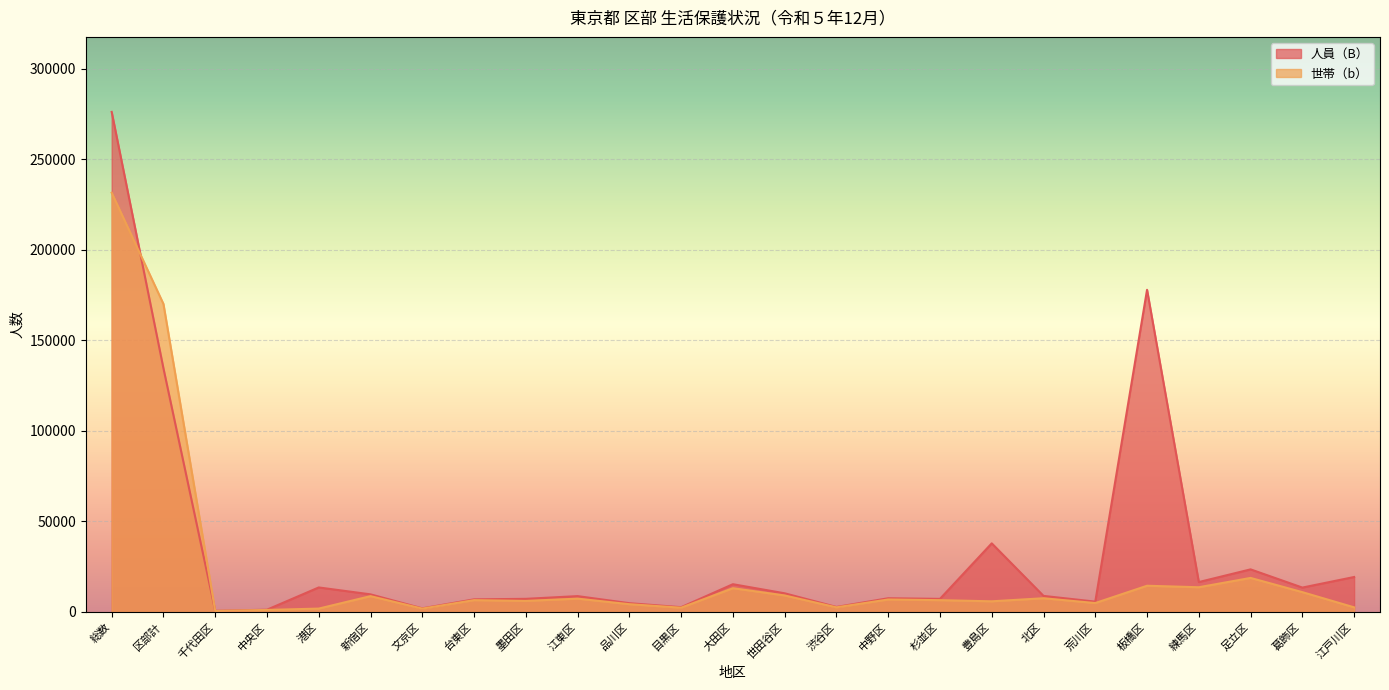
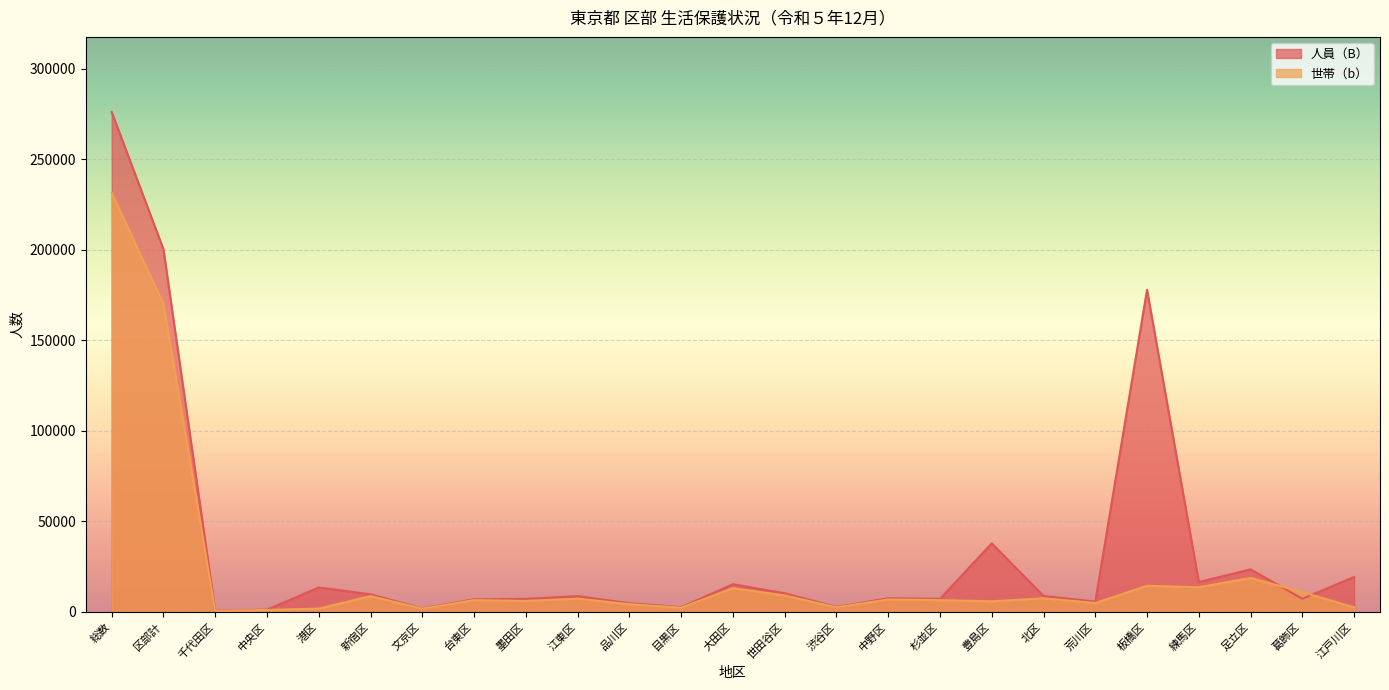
  {
    "人員（B）": {
      "総数": 276000,
-     "区部計": 135000,
+     "区部計": 200000,
      "港区": 14000,
      "大田区": 15000,
      "豊島区": 38000,
      "板橋区": 178000,
      "練馬区": 16000,
      "足立区": 23000,
-     "葛飾区": 13000,
+     "葛飾区": 7000,
      "江戸川区": 19000
    },
    "世帯（b）": {
      "総数": 231000,
      "区部計": 170000,
      "港区": 2000,
      "大田区": 13000,
      "豊島区": 6000,
      "板橋区": 14000,
      "練馬区": 14000,
      "足立区": 19000,
      "葛飾区": 11000,
      "江戸川区": 3000
    }
  }
